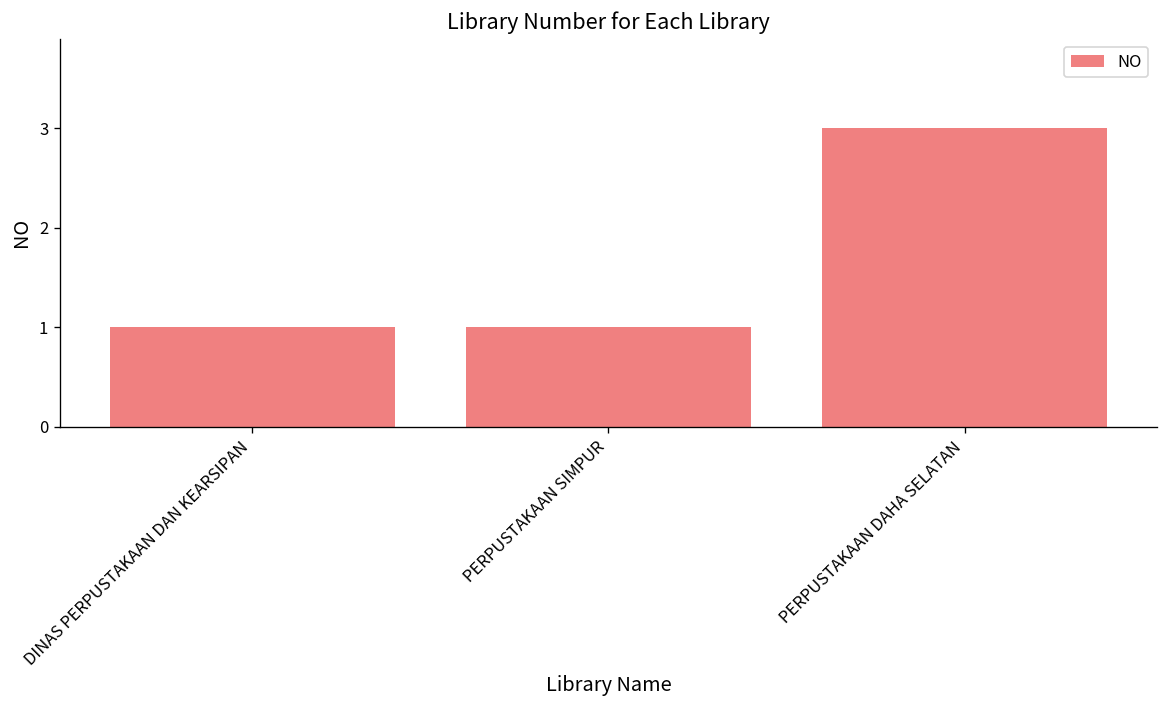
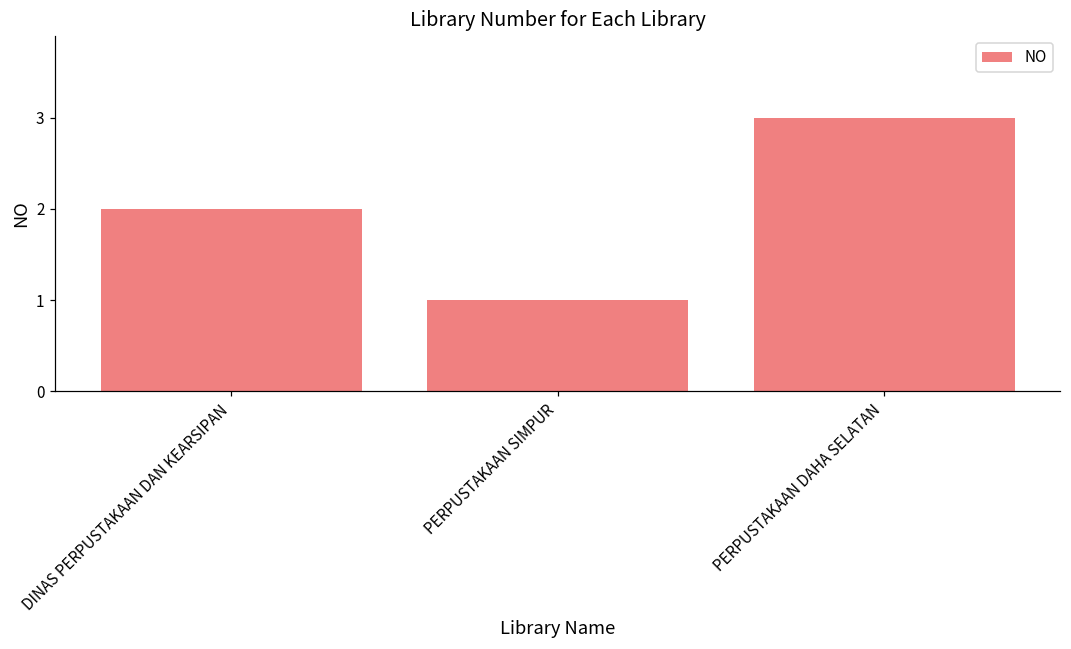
  {
-   "DINAS PERPUSTAKAAN DAN KEARSIPAN": 1,
+   "DINAS PERPUSTAKAAN DAN KEARSIPAN": 2,
    "PERPUSTAKAAN SIMPUR": 1,
    "PERPUSTAKAAN DAHA SELATAN": 3
  }
